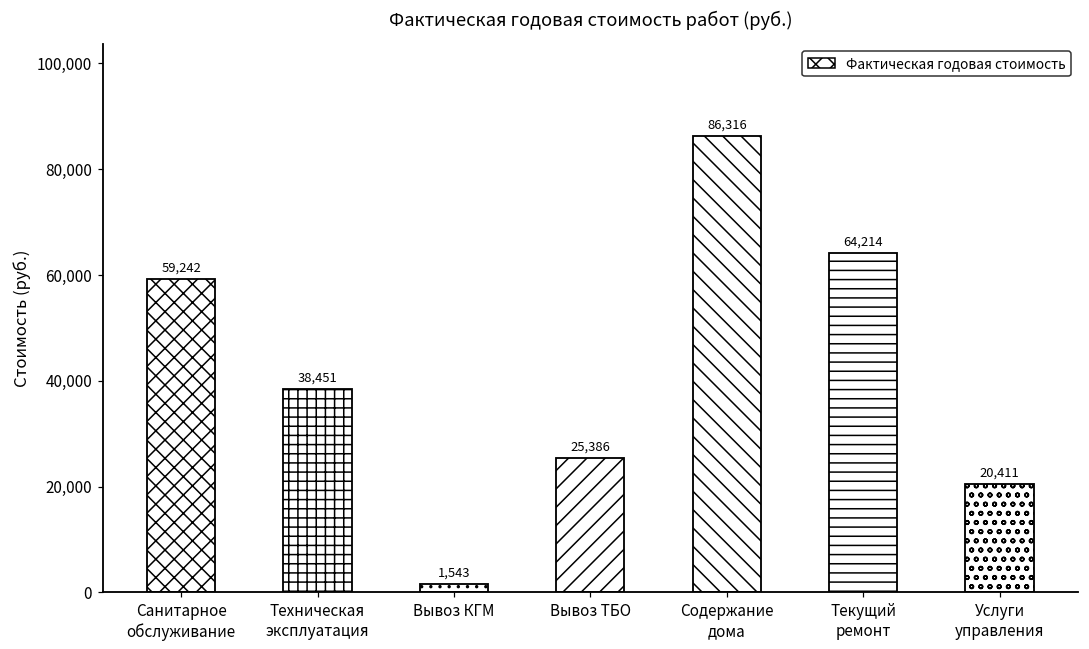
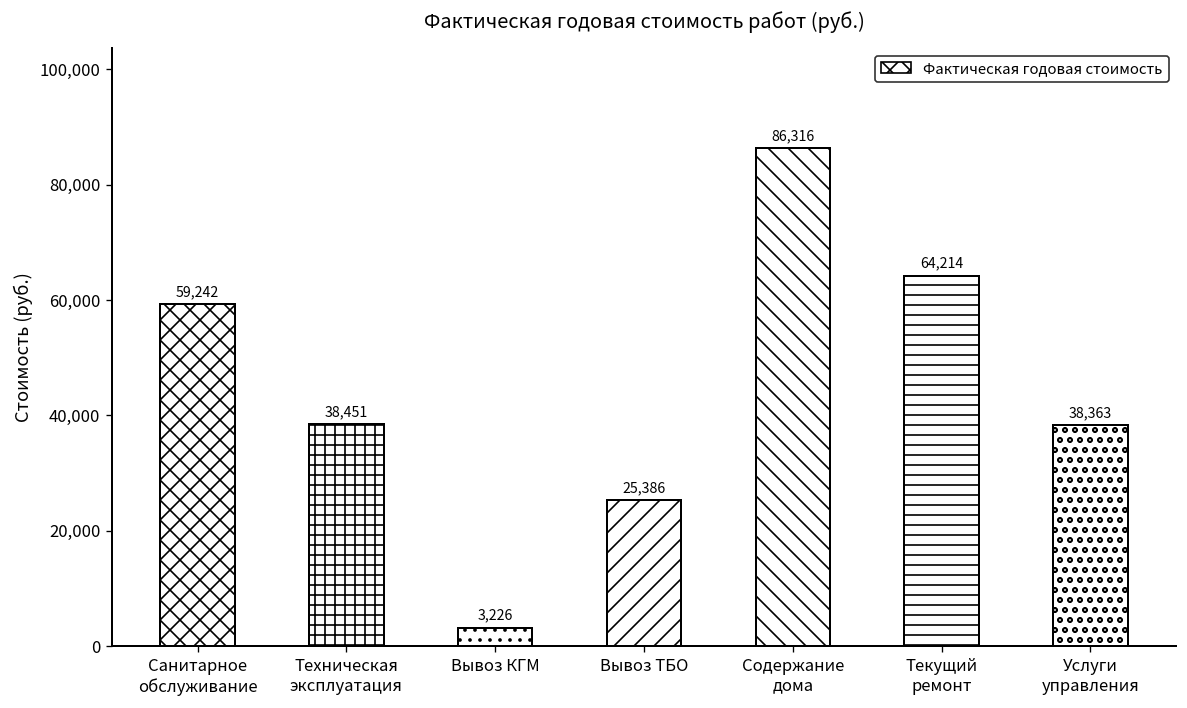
  {
    "Санитарное обслуживание": "59,242",
    "Техническая эксплуатация": "38,451",
-   "Вывоз КГМ": "1,543",
+   "Вывоз КГМ": "3,226",
    "Вывоз ТБО": "25,386",
    "Содержание дома": "86,316",
    "Текущий ремонт": "64,214",
-   "Услуги управления": "20,411"
+   "Услуги управления": "38,363"
  }
